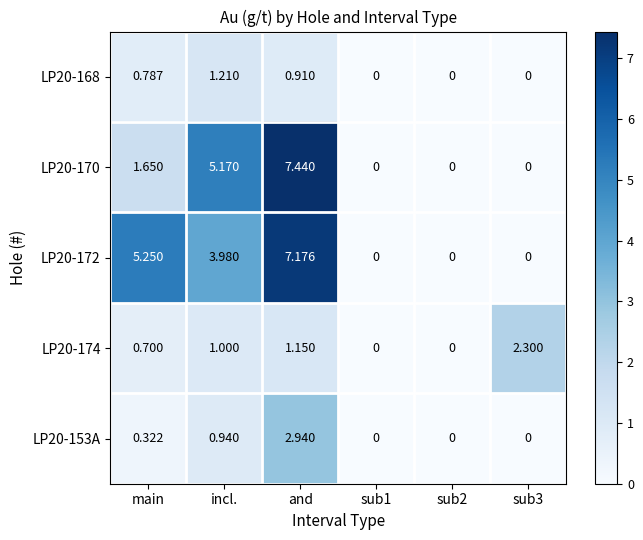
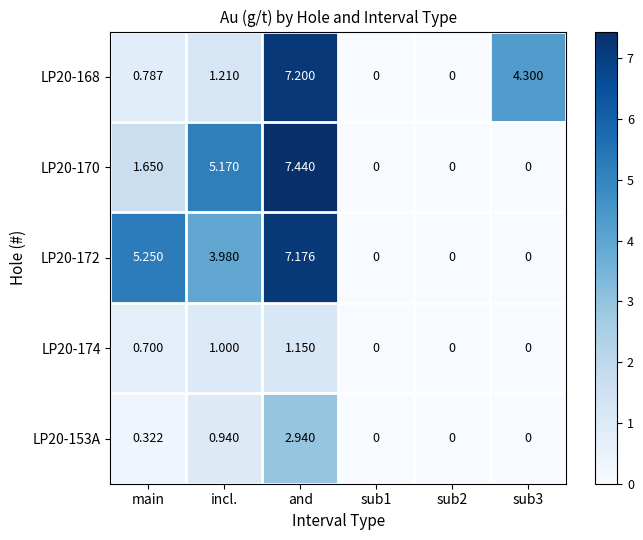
  {
    "LP20-168": {
      "main": 0.787,
      "incl.": 1.210,
-     "and": 0.910,
+     "and": 7.200,
      "sub1": 0,
      "sub2": 0,
-     "sub3": 0
+     "sub3": 4.300
    },
    "LP20-170": {
      "main": 1.650,
      "incl.": 5.170,
      "and": 7.440,
      "sub1": 0,
      "sub2": 0,
      "sub3": 0
    },
    "LP20-172": {
      "main": 5.250,
      "incl.": 3.980,
      "and": 7.176,
      "sub1": 0,
      "sub2": 0,
      "sub3": 0
    },
    "LP20-174": {
      "main": 0.700,
      "incl.": 1.000,
      "and": 1.150,
      "sub1": 0,
      "sub2": 0,
-     "sub3": 2.300
+     "sub3": 0
    },
    "LP20-153A": {
      "main": 0.322,
      "incl.": 0.940,
      "and": 2.940,
      "sub1": 0,
      "sub2": 0,
      "sub3": 0
    }
  }
